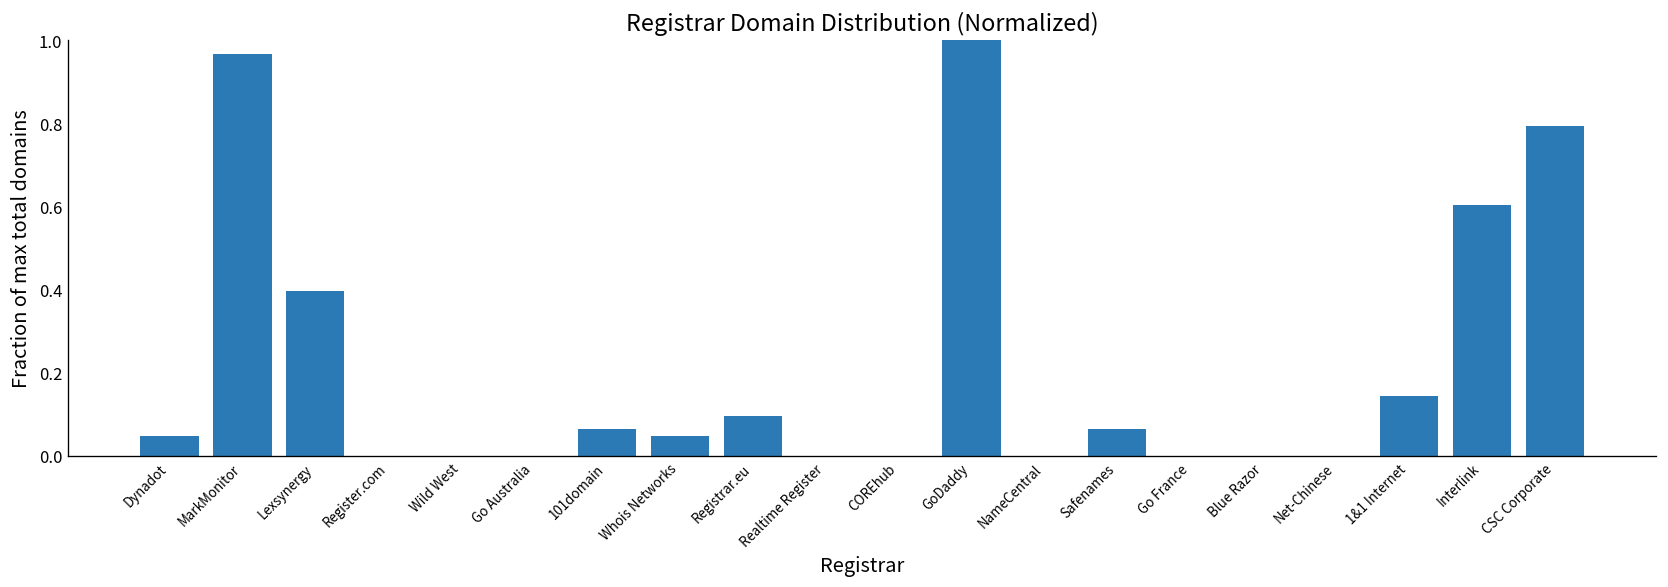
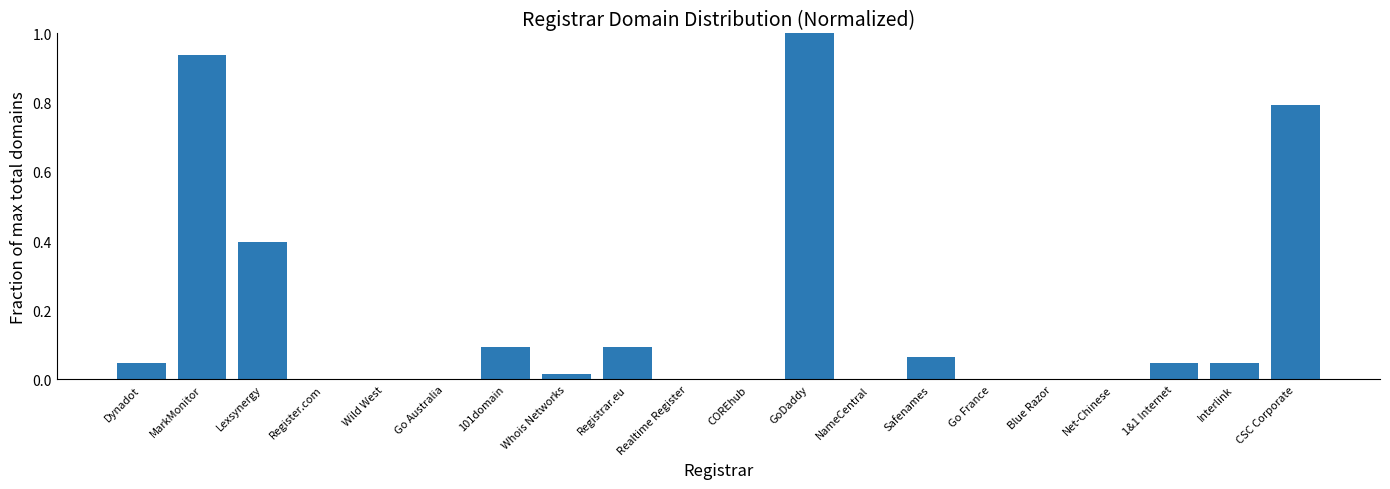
  {
    "Dynadot": 0.05,
-   "MarkMonitor": 0.97,
+   "MarkMonitor": 0.94,
    "Lexsynergy": 0.40,
    "Register.com": 0.00,
    "Wild West": 0.00,
    "Go Australia": 0.00,
-   "101domain": 0.06,
-   "Whois Networks": 0.05,
+   "101domain": 0.10,
+   "Whois Networks": 0.02,
    "Registrar.eu": 0.10,
    "Realtime Register": 0.00,
    "COREhub": 0.00,
    "GoDaddy": 1.00,
    "NameCentral": 0.00,
    "Safenames": 0.06,
    "Go France": 0.00,
    "Blue Razor": 0.00,
    "Net-Chinese": 0.00,
-   "1&1 Internet": 0.14,
-   "Interlink": 0.60,
+   "1&1 Internet": 0.05,
+   "Interlink": 0.05,
    "CSC Corporate": 0.79
  }
